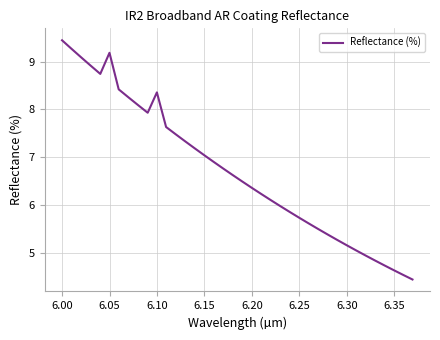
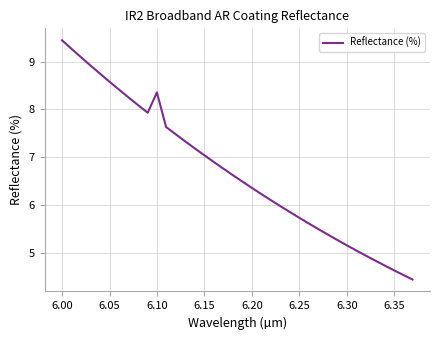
  {
    "6.00": 9.4,
-   "6.05": 9.2,
+   "6.05": 8.6,
    "6.10": 8.4,
    "6.15": 7.0
  }
